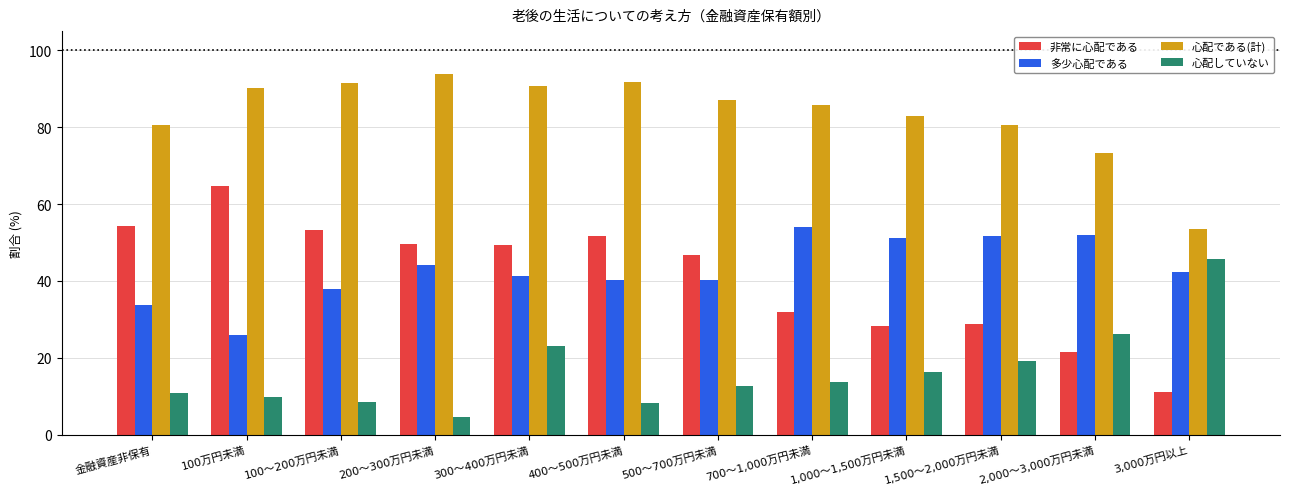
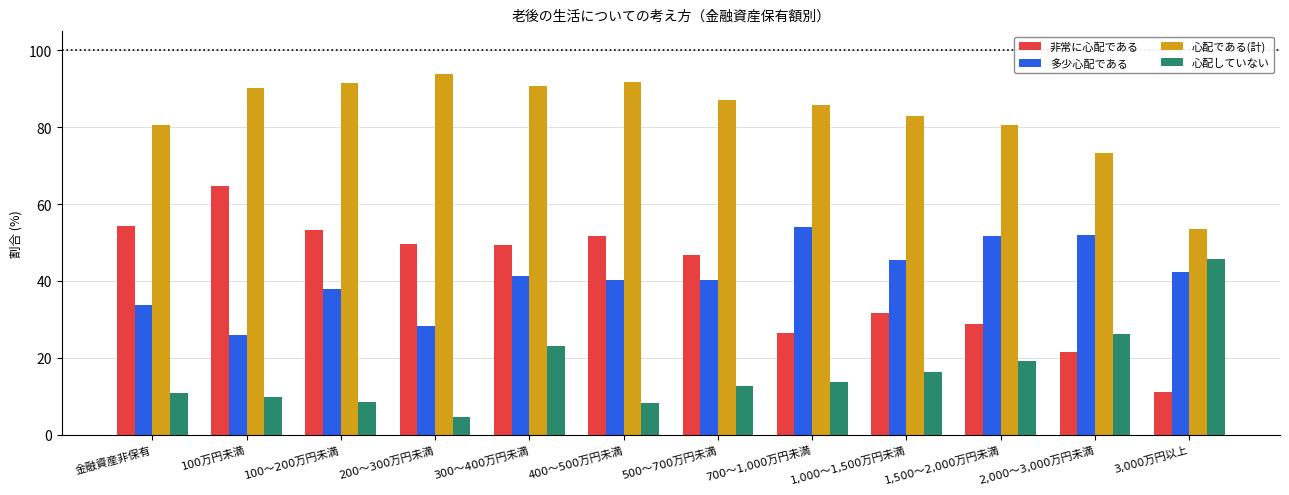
  {
    "非常に心配である": {
      "金融資産非保有": 54,
      "100万円未満": 65,
      "100～200万円未満": 53,
      "200～300万円未満": 50,
      "300～400万円未満": 49,
      "400～500万円未満": 52,
      "500～700万円未満": 47,
-     "700～1,000万円未満": 32,
-     "1,000～1,500万円未満": 28,
+     "700～1,000万円未満": 27,
+     "1,000～1,500万円未満": 32,
      "1,500～2,000万円未満": 29,
      "2,000～3,000万円未満": 22,
      "3,000万円以上": 11
    },
    "多少心配である": {
      "金融資産非保有": 34,
      "100万円未満": 26,
      "100～200万円未満": 38,
-     "200～300万円未満": 44,
+     "200～300万円未満": 28,
      "300～400万円未満": 41,
      "400～500万円未満": 40,
      "500～700万円未満": 40,
      "700～1,000万円未満": 54,
-     "1,000～1,500万円未満": 51,
+     "1,000～1,500万円未満": 45,
      "1,500～2,000万円未満": 52,
      "2,000～3,000万円未満": 52,
      "3,000万円以上": 42
    },
    "心配である(計)": {
      "金融資産非保有": 81,
      "100万円未満": 90,
      "100～200万円未満": 91,
      "200～300万円未満": 94,
      "300～400万円未満": 91,
      "400～500万円未満": 92,
      "500～700万円未満": 87,
      "700～1,000万円未満": 86,
      "1,000～1,500万円未満": 83,
      "1,500～2,000万円未満": 81,
      "2,000～3,000万円未満": 73,
      "3,000万円以上": 54
    },
    "心配していない": {
      "金融資産非保有": 11,
      "100万円未満": 10,
      "100～200万円未満": 9,
      "200～300万円未満": 5,
      "300～400万円未満": 23,
      "400～500万円未満": 8,
      "500～700万円未満": 13,
      "700～1,000万円未満": 14,
      "1,000～1,500万円未満": 16,
      "1,500～2,000万円未満": 19,
      "2,000～3,000万円未満": 26,
      "3,000万円以上": 46
    }
  }
